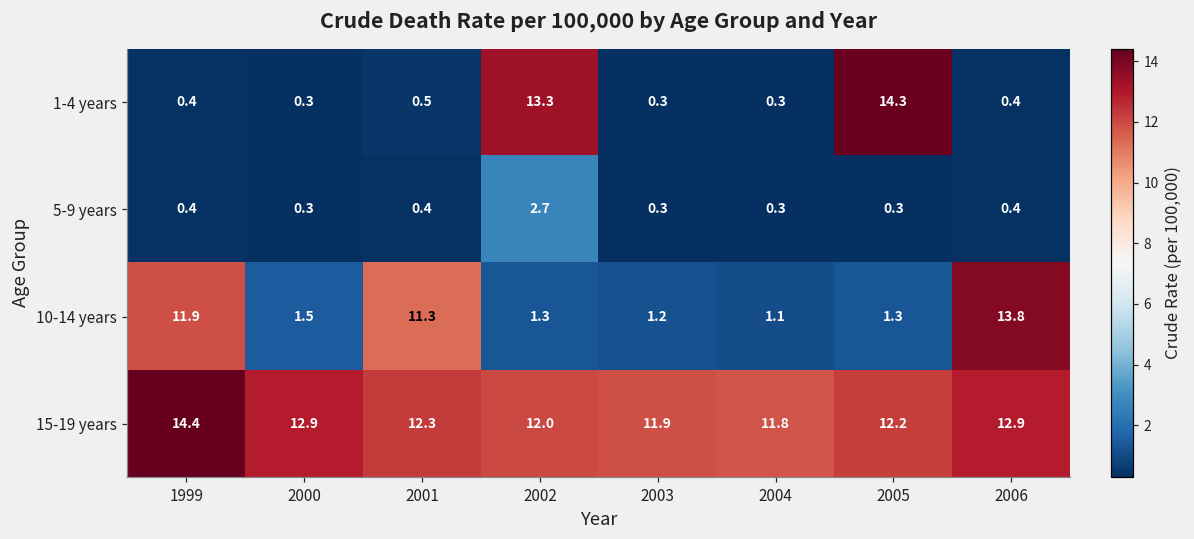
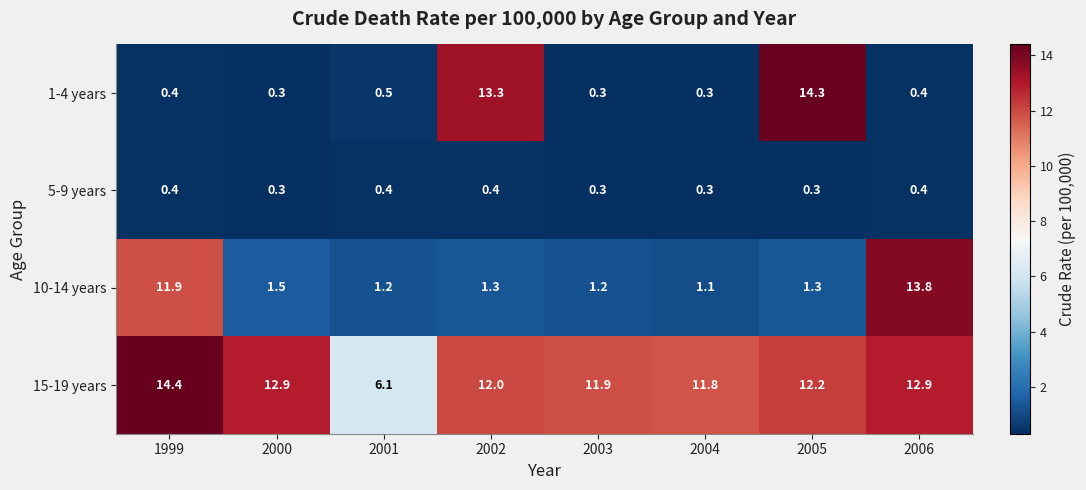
  {
    "1-4 years": {
      "1999": 0.4,
      "2000": 0.3,
      "2001": 0.5,
      "2002": 13.3,
      "2003": 0.3,
      "2004": 0.3,
      "2005": 14.3,
      "2006": 0.4
    },
    "5-9 years": {
      "1999": 0.4,
      "2000": 0.3,
      "2001": 0.4,
-     "2002": 2.7,
+     "2002": 0.4,
      "2003": 0.3,
      "2004": 0.3,
      "2005": 0.3,
      "2006": 0.4
    },
    "10-14 years": {
      "1999": 11.9,
      "2000": 1.5,
-     "2001": 11.3,
+     "2001": 1.2,
      "2002": 1.3,
      "2003": 1.2,
      "2004": 1.1,
      "2005": 1.3,
      "2006": 13.8
    },
    "15-19 years": {
      "1999": 14.4,
      "2000": 12.9,
-     "2001": 12.3,
+     "2001": 6.1,
      "2002": 12.0,
      "2003": 11.9,
      "2004": 11.8,
      "2005": 12.2,
      "2006": 12.9
    }
  }
